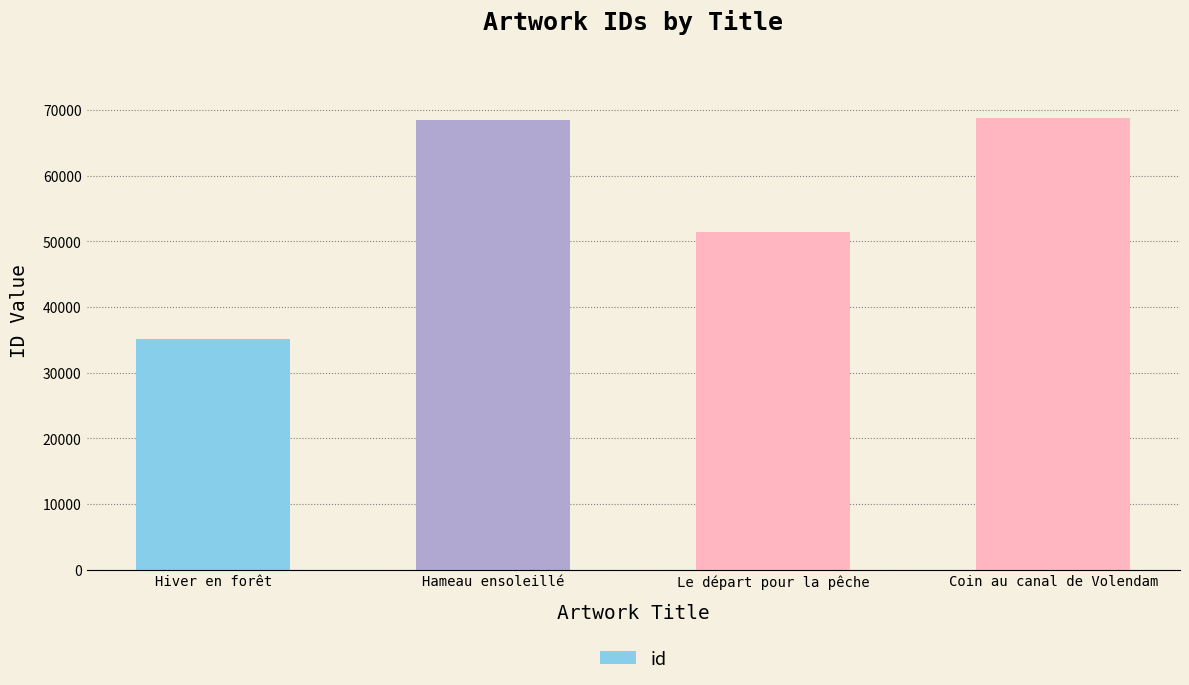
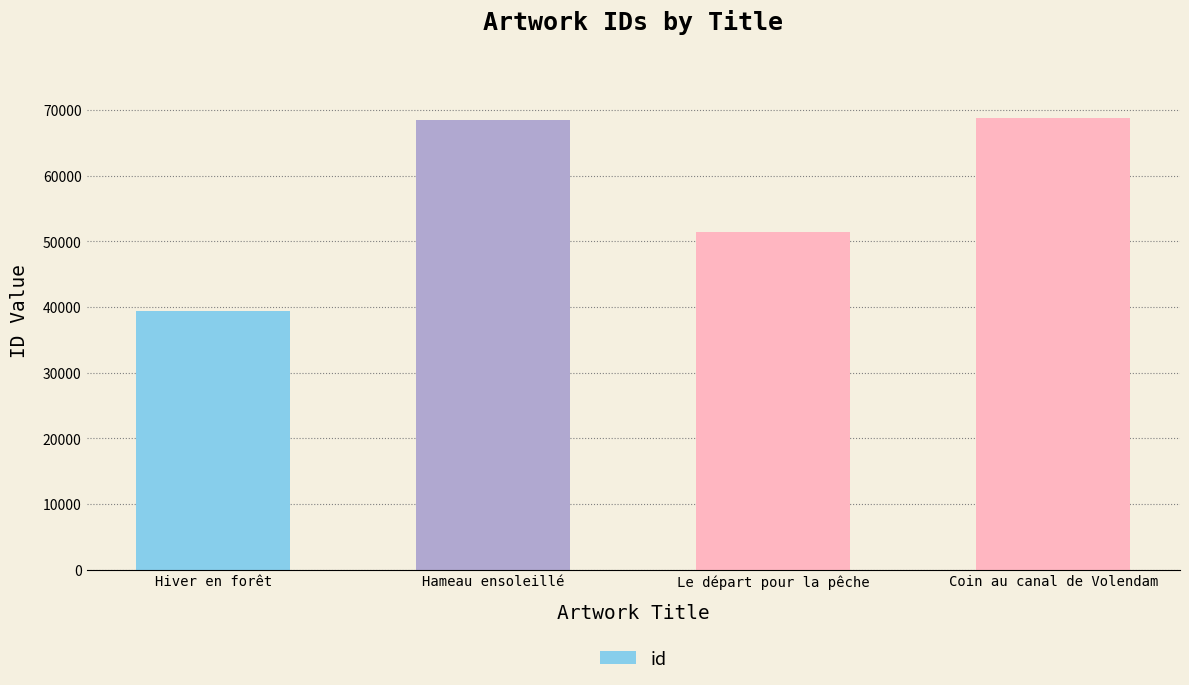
  {
-   "Hiver en forêt": 35000,
+   "Hiver en forêt": 39000,
    "Hameau ensoleillé": 68000,
    "Le départ pour la pêche": 51000,
    "Coin au canal de Volendam": 69000
  }
